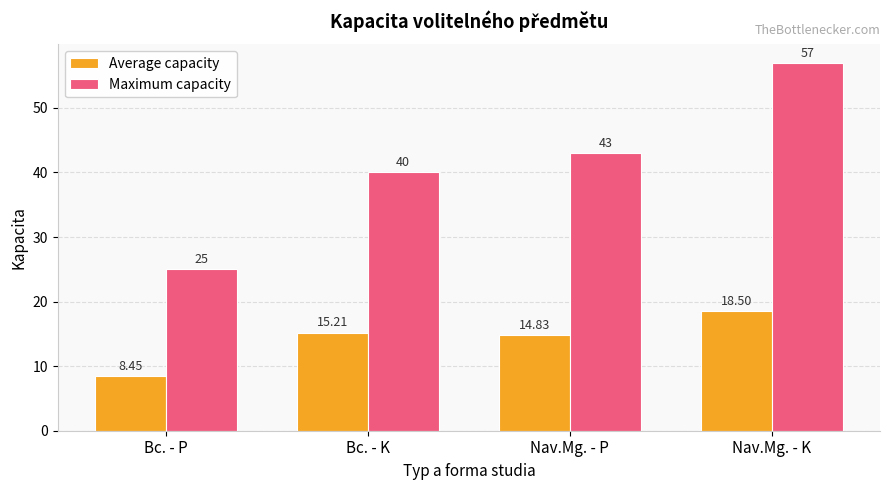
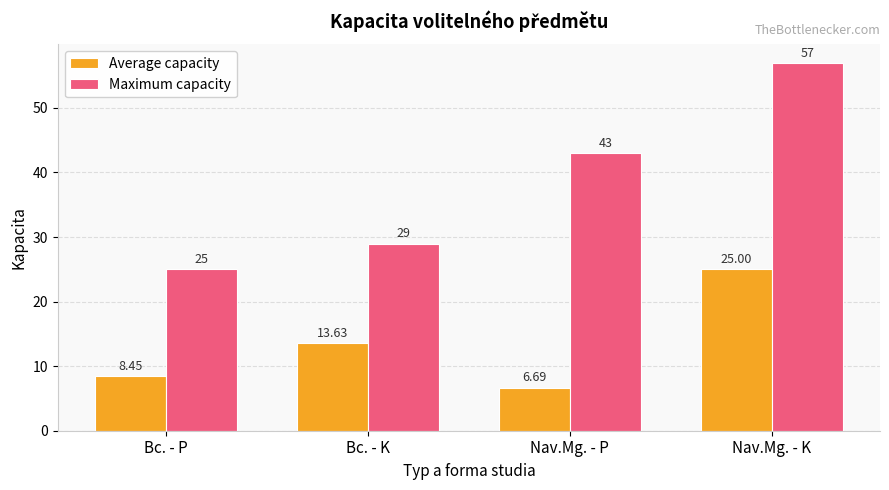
  {
    "Average capacity": {
      "Bc. - P": 8.45,
-     "Bc. - K": 15.21,
-     "Nav.Mg. - P": 14.83,
-     "Nav.Mg. - K": 18.50
+     "Bc. - K": 13.63,
+     "Nav.Mg. - P": 6.69,
+     "Nav.Mg. - K": 25.00
    },
    "Maximum capacity": {
      "Bc. - P": 25,
-     "Bc. - K": 40,
+     "Bc. - K": 29,
      "Nav.Mg. - P": 43,
      "Nav.Mg. - K": 57
    }
  }
